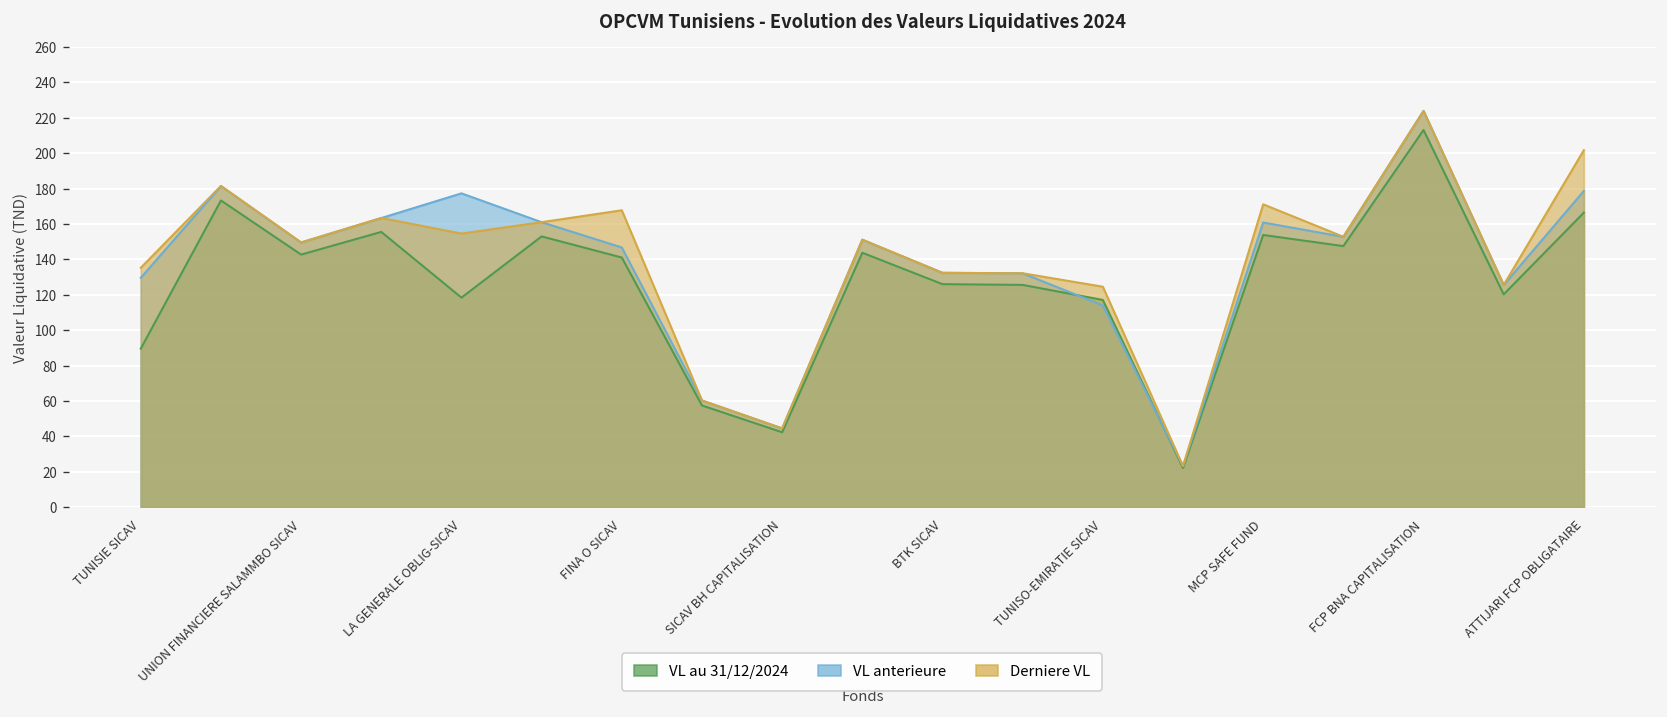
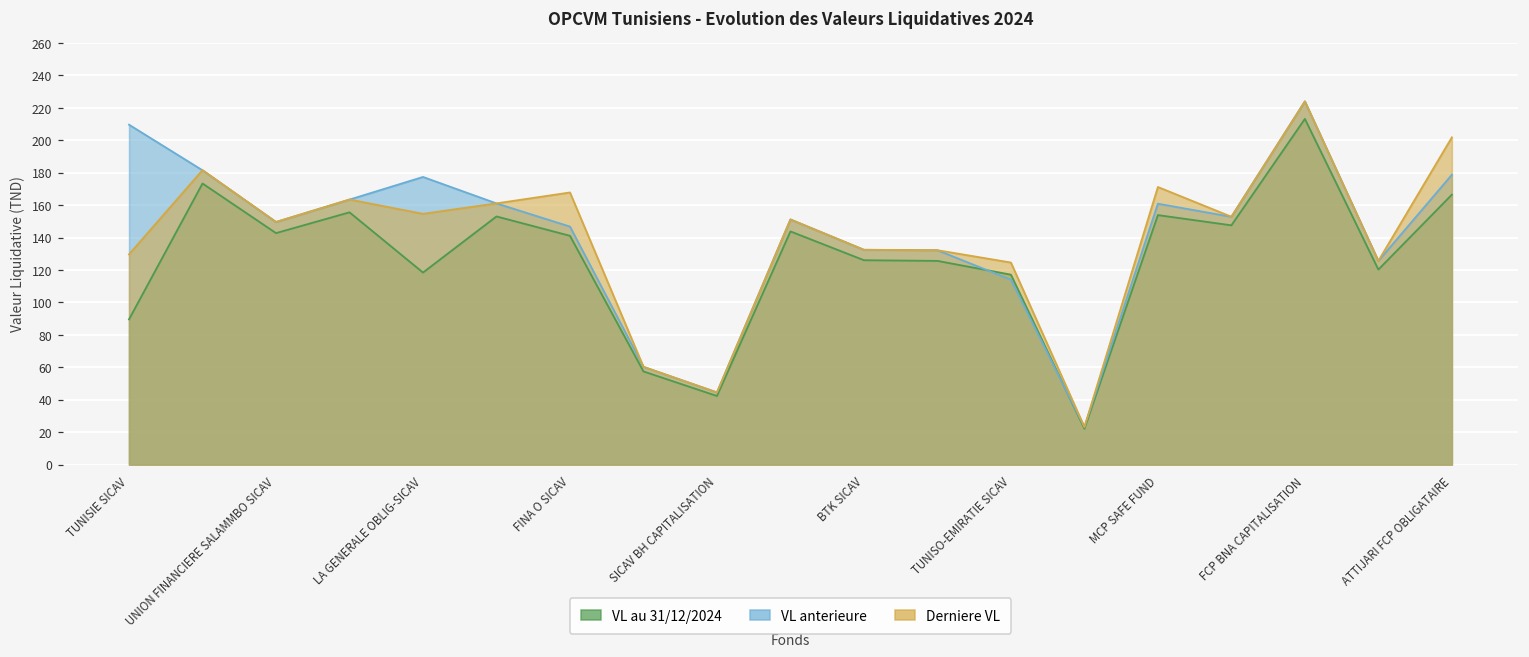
  {
    "VL au 31/12/2024": {
      "TUNISIE SICAV": 90,
      "UNION FINANCIERE SALAMMBO SICAV": 143,
      "LA GENERALE OBLIG-SICAV": 118,
      "FINA O SICAV": 141,
      "SICAV BH CAPITALISATION": 42,
      "BTK SICAV": 126,
      "TUNISO-EMIRATIE SICAV": 117,
      "MCP SAFE FUND": 154,
      "FCP BNA CAPITALISATION": 213,
      "ATTIJARI FCP OBLIGATAIRE": 166
    },
    "VL anterieure": {
-     "TUNISIE SICAV": 130,
+     "TUNISIE SICAV": 210,
      "LA GENERALE OBLIG-SICAV": 177,
      "FINA O SICAV": 147,
      "TUNISO-EMIRATIE SICAV": 114,
      "MCP SAFE FUND": 161,
      "ATTIJARI FCP OBLIGATAIRE": 179
    },
    "Derniere VL": {
-     "TUNISIE SICAV": 135,
+     "TUNISIE SICAV": 130,
      "LA GENERALE OBLIG-SICAV": 155,
      "FINA O SICAV": 168,
      "TUNISO-EMIRATIE SICAV": 125,
      "MCP SAFE FUND": 171,
      "ATTIJARI FCP OBLIGATAIRE": 202
    }
  }
